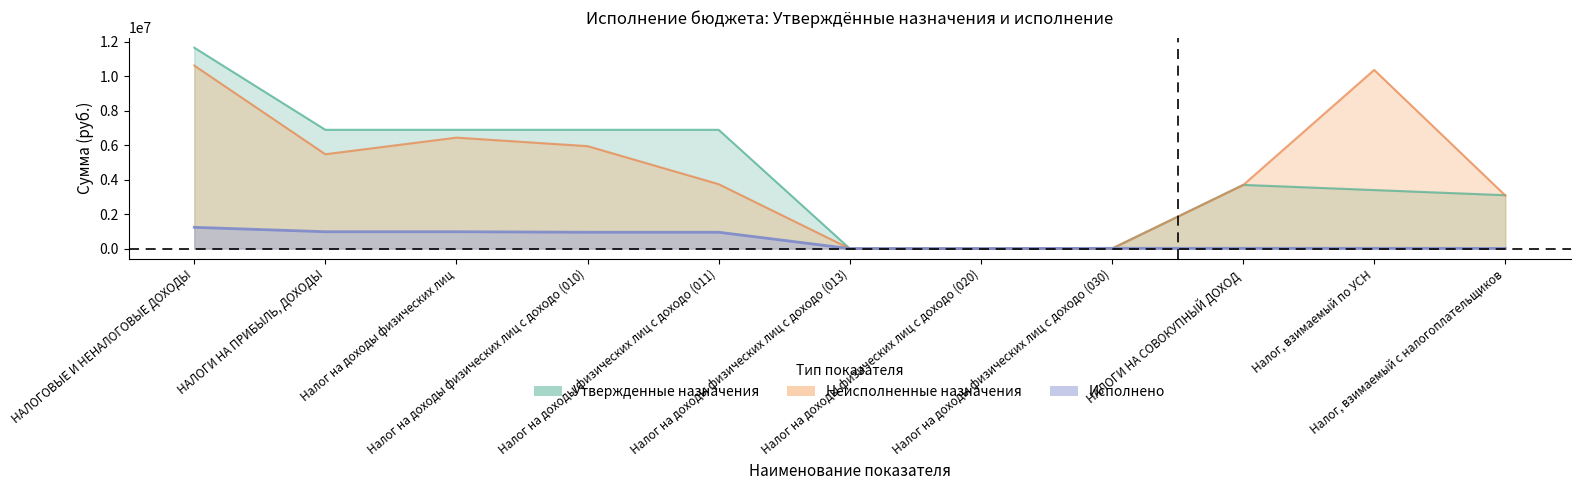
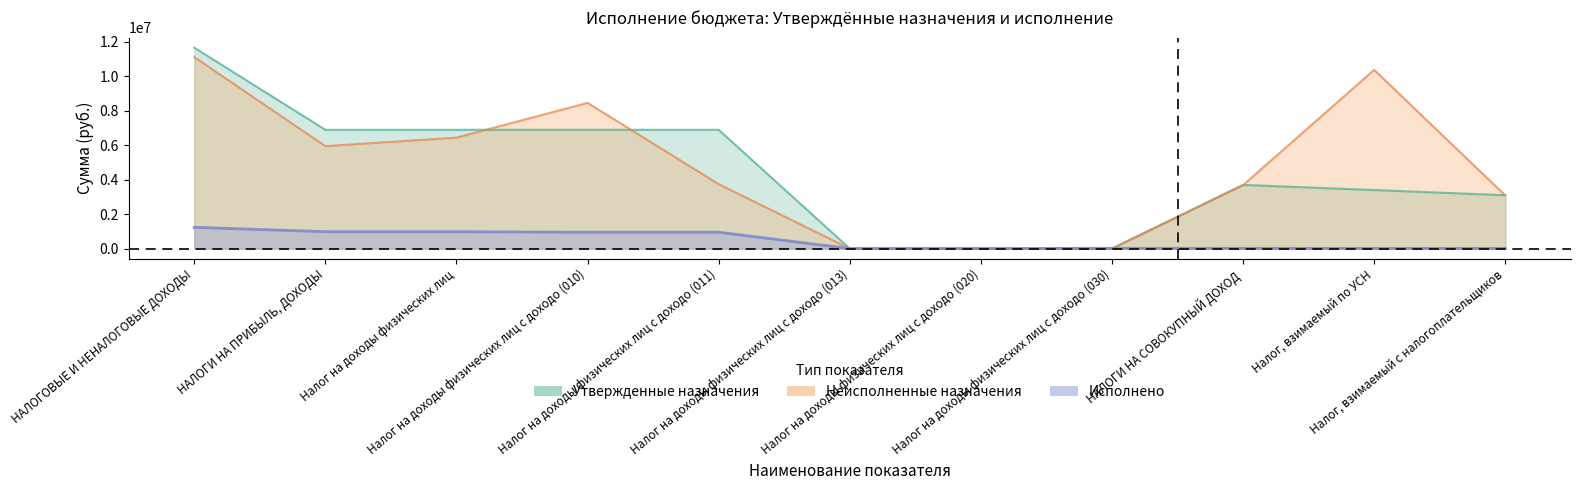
  {
    "Неисполненные назначения": {
-     "НАЛОГОВЫЕ И НЕНАЛОГОВЫЕ ДОХОДЫ": 10600000,
-     "НАЛОГИ НА ПРИБЫЛЬ, ДОХОДЫ": 5500000,
+     "НАЛОГОВЫЕ И НЕНАЛОГОВЫЕ ДОХОДЫ": 11100000,
+     "НАЛОГИ НА ПРИБЫЛЬ, ДОХОДЫ": 6000000,
      "Налог на доходы физических лиц": 6400000,
-     "Налог на доходы физических лиц с доходо (010)": 6000000,
+     "Налог на доходы физических лиц с доходо (010)": 8500000,
      "Налог на доходы физических лиц с доходо (011)": 3700000,
      "Налог, взимаемый по УСН": 10400000
    }
  }
